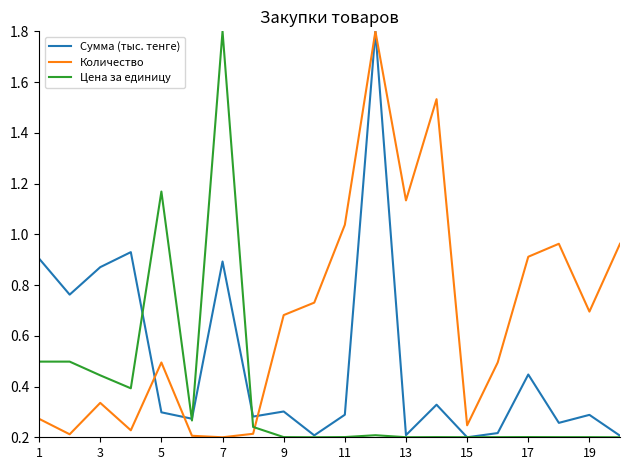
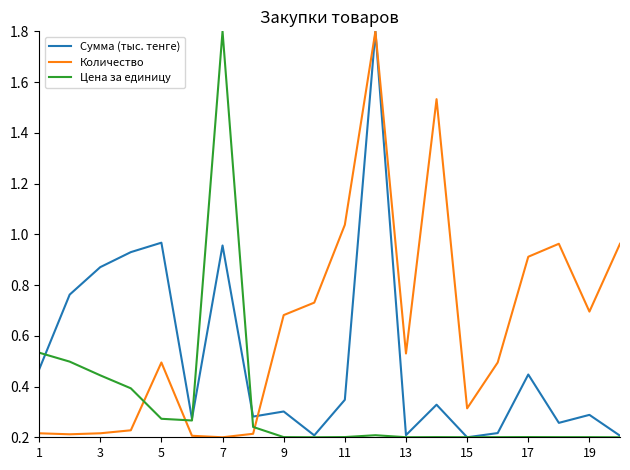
  {
    "Сумма (тыс. тенге)": {
-     "1": 0.90,
+     "1": 0.47,
      "3": 0.87,
-     "5": 0.30,
-     "7": 0.89,
+     "5": 0.97,
+     "7": 0.96,
      "9": 0.30,
-     "11": 0.29,
+     "11": 0.35,
      "17": 0.45,
      "19": 0.29
    },
    "Количество": {
-     "1": 0.27,
-     "3": 0.34,
+     "1": 0.22,
+     "3": 0.22,
      "5": 0.49,
      "7": 0.20,
      "9": 0.68,
      "11": 1.04,
-     "13": 1.13,
-     "15": 0.25,
+     "13": 0.53,
+     "15": 0.31,
      "17": 0.91,
      "19": 0.70
    },
    "Цена за единицу": {
-     "1": 0.50,
+     "1": 0.53,
      "3": 0.44,
-     "5": 1.17,
+     "5": 0.27,
      "7": 1.80,
      "9": 0.20,
      "11": 0.20,
      "17": 0.20,
      "19": 0.20
    }
  }
